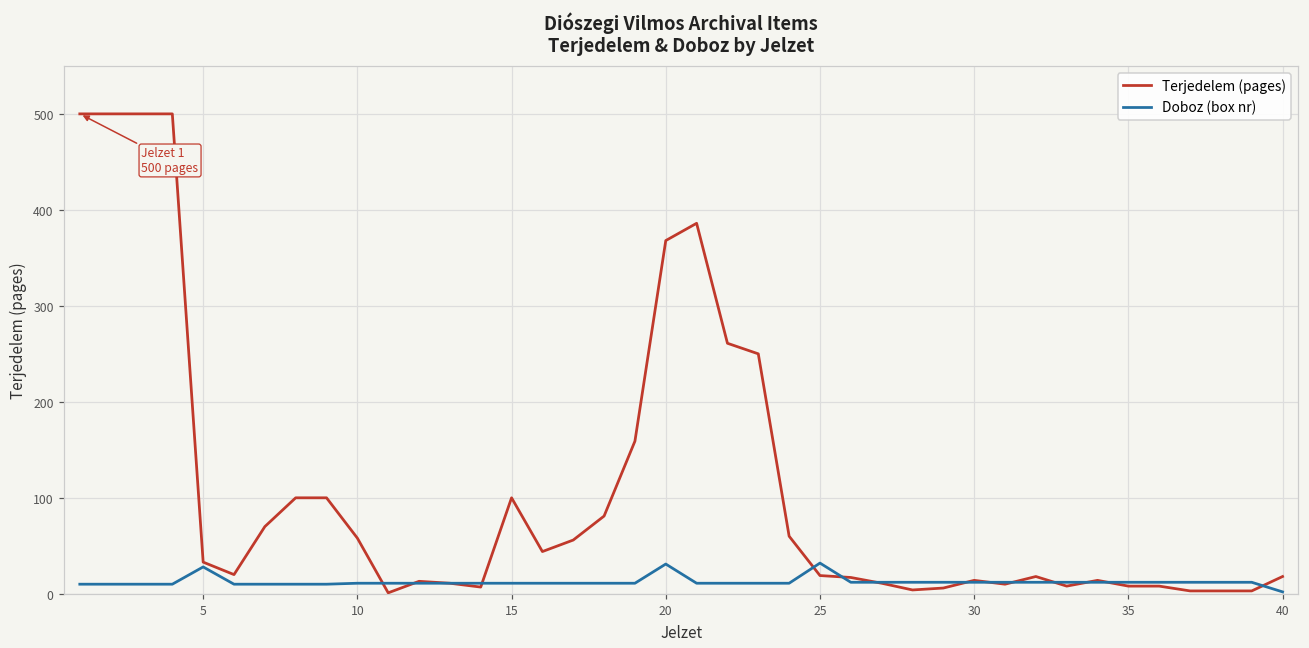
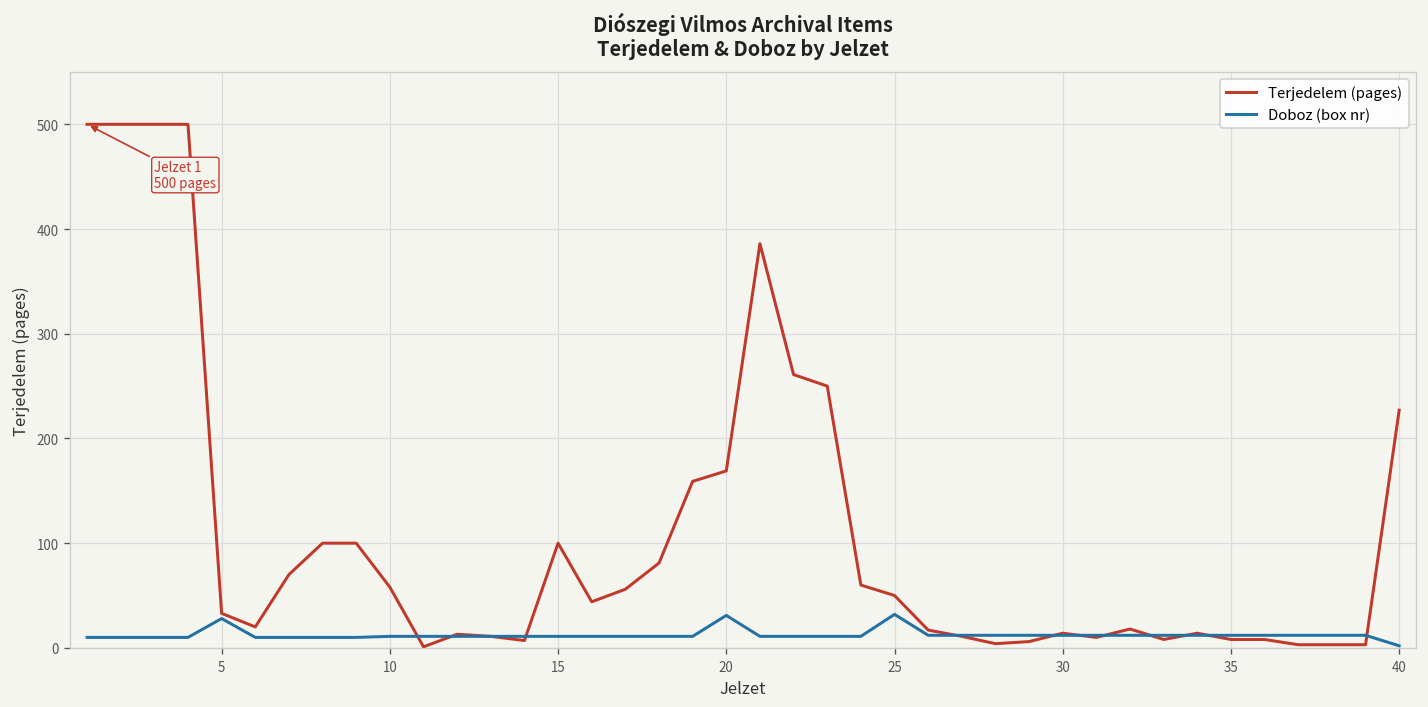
  {
    "Terjedelem (pages)": {
      "5": 30,
      "10": 60,
      "15": 100,
-     "20": 370,
-     "25": 20,
+     "20": 170,
+     "25": 50,
      "35": 10,
-     "40": 20
+     "40": 230
    },
    "Doboz (box nr)": {
      "5": 30,
      "10": 10,
      "15": 10,
      "20": 30,
      "25": 30,
      "35": 10,
      "40": 0
    }
  }
